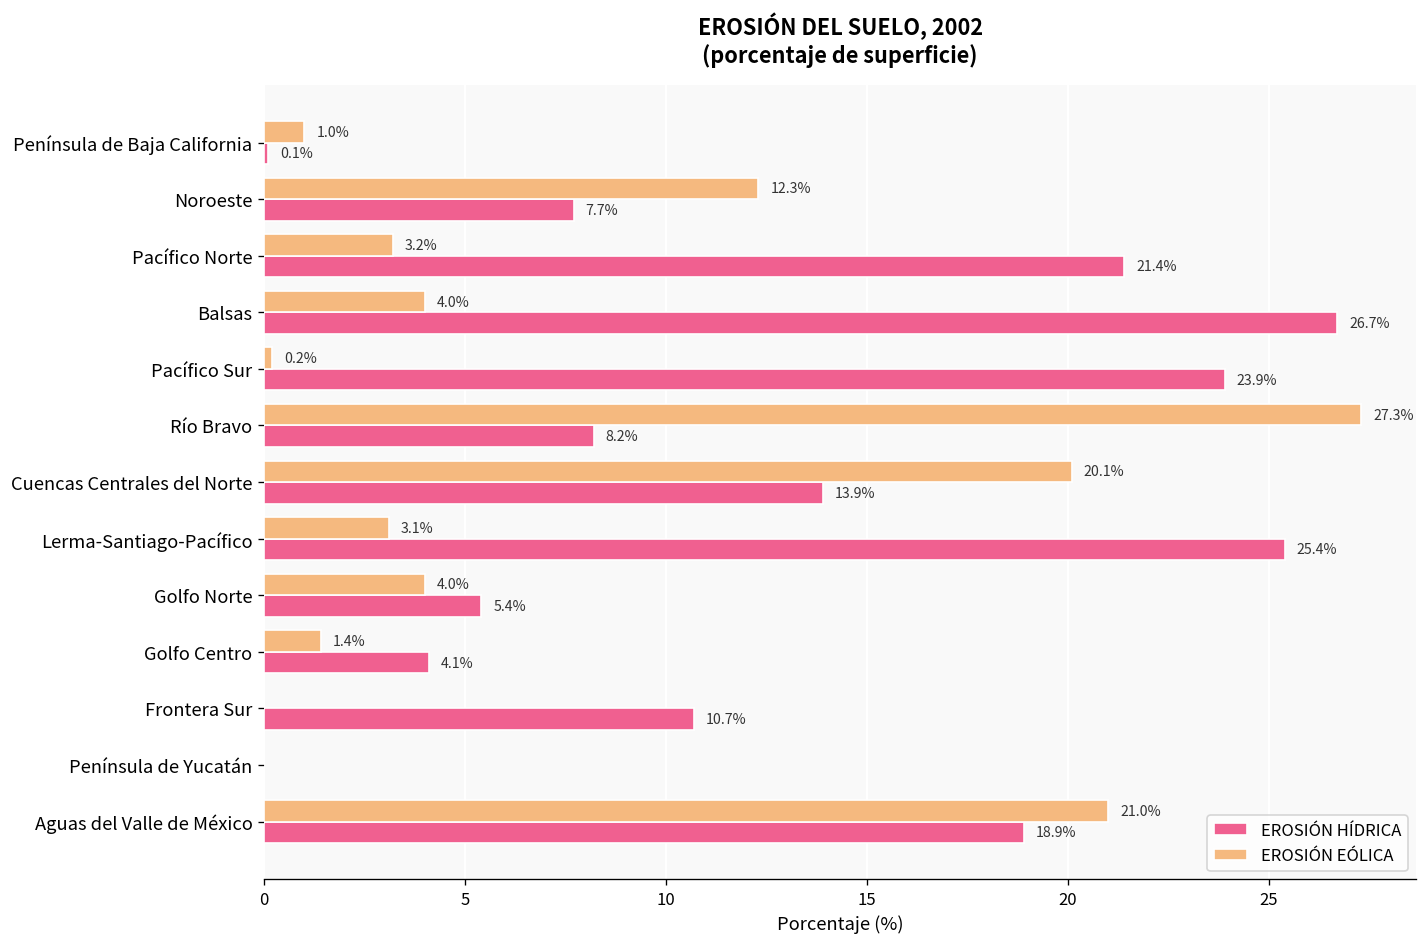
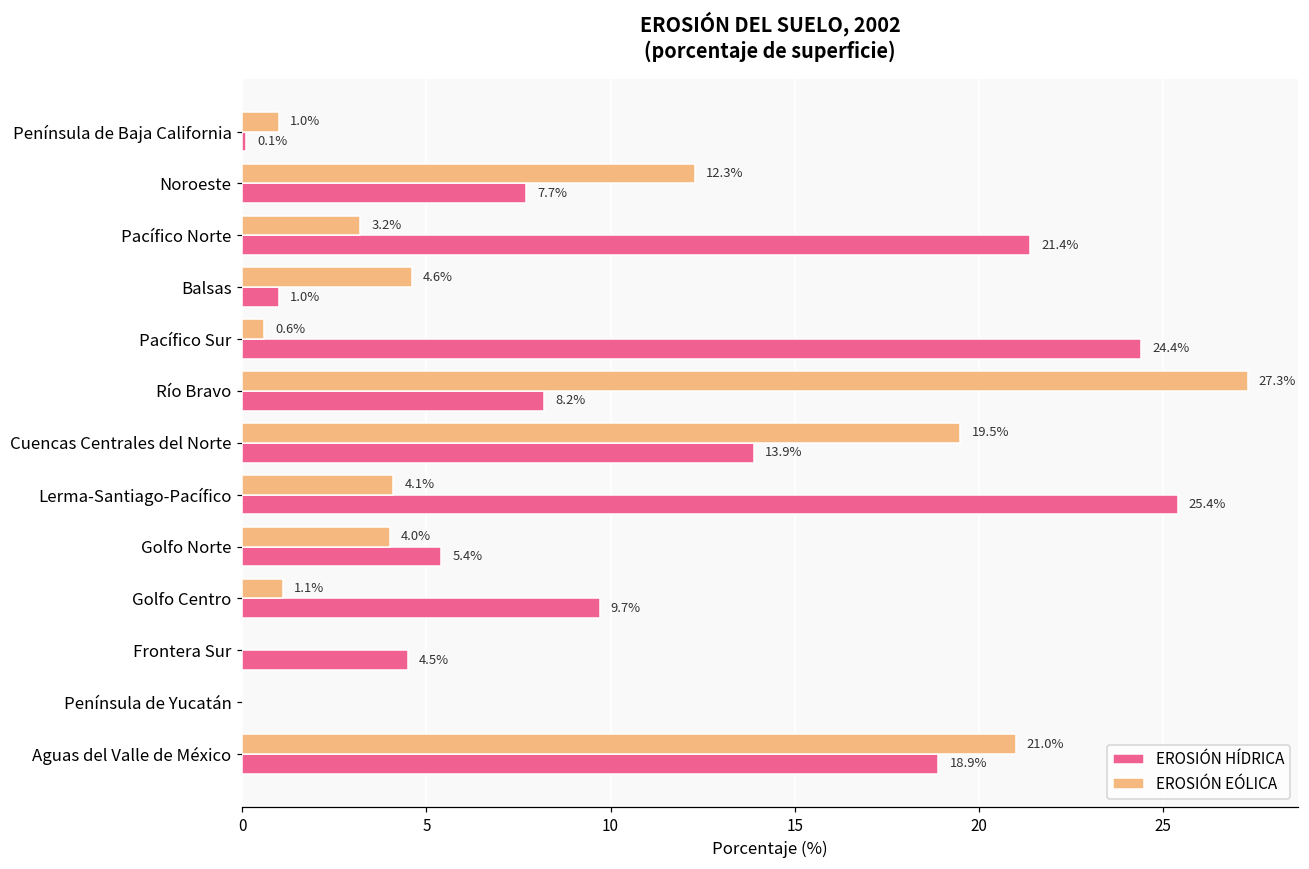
  {
    "EROSIÓN HÍDRICA": {
      "Península de Baja California": "0.1%",
      "Noroeste": "7.7%",
      "Pacífico Norte": "21.4%",
-     "Balsas": "26.7%",
-     "Pacífico Sur": "23.9%",
+     "Balsas": "1.0%",
+     "Pacífico Sur": "24.4%",
      "Río Bravo": "8.2%",
      "Cuencas Centrales del Norte": "13.9%",
      "Lerma-Santiago-Pacífico": "25.4%",
      "Golfo Norte": "5.4%",
-     "Golfo Centro": "4.1%",
-     "Frontera Sur": "10.7%",
+     "Golfo Centro": "9.7%",
+     "Frontera Sur": "4.5%",
      "Aguas del Valle de México": "18.9%"
    },
    "EROSIÓN EÓLICA": {
      "Península de Baja California": "1.0%",
      "Noroeste": "12.3%",
      "Pacífico Norte": "3.2%",
-     "Balsas": "4.0%",
-     "Pacífico Sur": "0.2%",
+     "Balsas": "4.6%",
+     "Pacífico Sur": "0.6%",
      "Río Bravo": "27.3%",
-     "Cuencas Centrales del Norte": "20.1%",
-     "Lerma-Santiago-Pacífico": "3.1%",
+     "Cuencas Centrales del Norte": "19.5%",
+     "Lerma-Santiago-Pacífico": "4.1%",
      "Golfo Norte": "4.0%",
-     "Golfo Centro": "1.4%",
+     "Golfo Centro": "1.1%",
      "Aguas del Valle de México": "21.0%"
    }
  }
